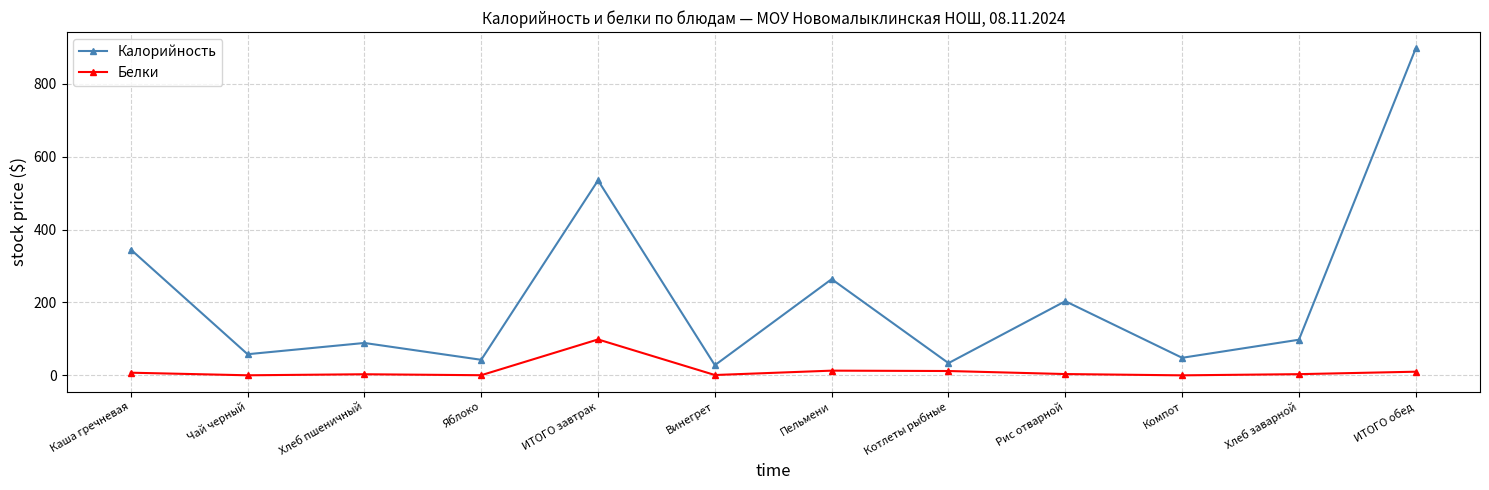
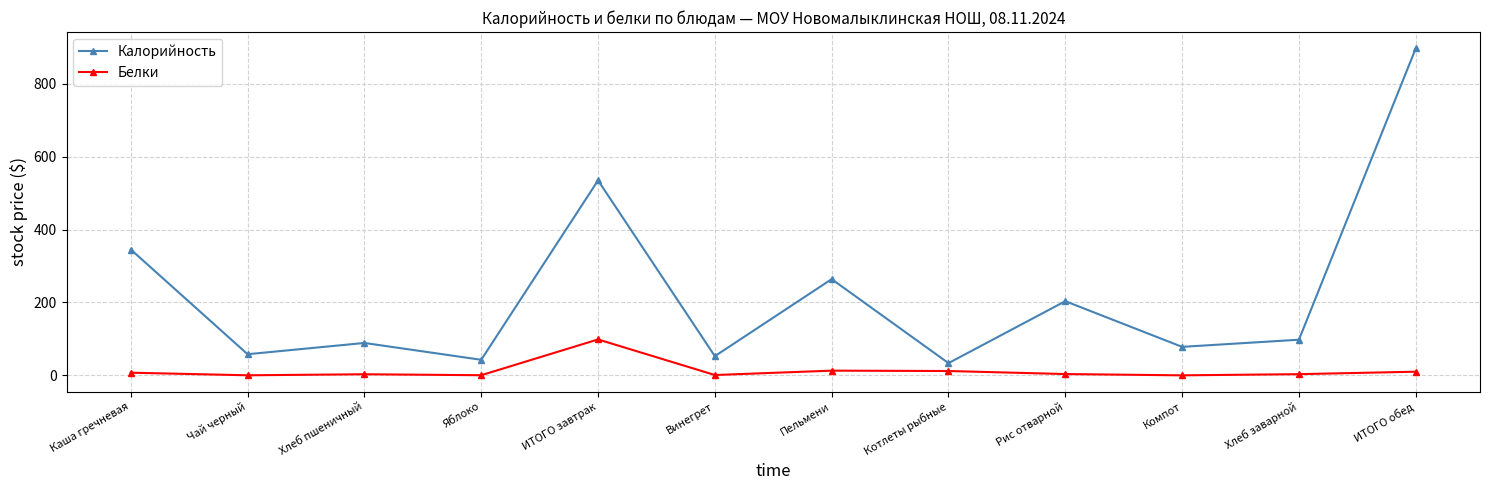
  {
    "Калорийность": {
      "Каша гречневая": 350,
      "Чай черный": 60,
      "Хлеб пшеничный": 90,
      "Яблоко": 40,
      "ИТОГО завтрак": 530,
-     "Винегрет": 30,
+     "Винегрет": 50,
      "Пельмени": 260,
      "Котлеты рыбные": 30,
      "Рис отварной": 200,
-     "Компот": 50,
+     "Компот": 80,
      "Хлеб заварной": 100,
      "ИТОГО обед": 900
    },
    "Белки": {
      "Каша гречневая": 10,
      "Чай черный": 0,
      "Хлеб пшеничный": 0,
      "Яблоко": 0,
      "ИТОГО завтрак": 100,
      "Винегрет": 0,
      "Пельмени": 10,
      "Котлеты рыбные": 10,
      "Рис отварной": 0,
      "Компот": 0,
      "Хлеб заварной": 0,
      "ИТОГО обед": 10
    }
  }
